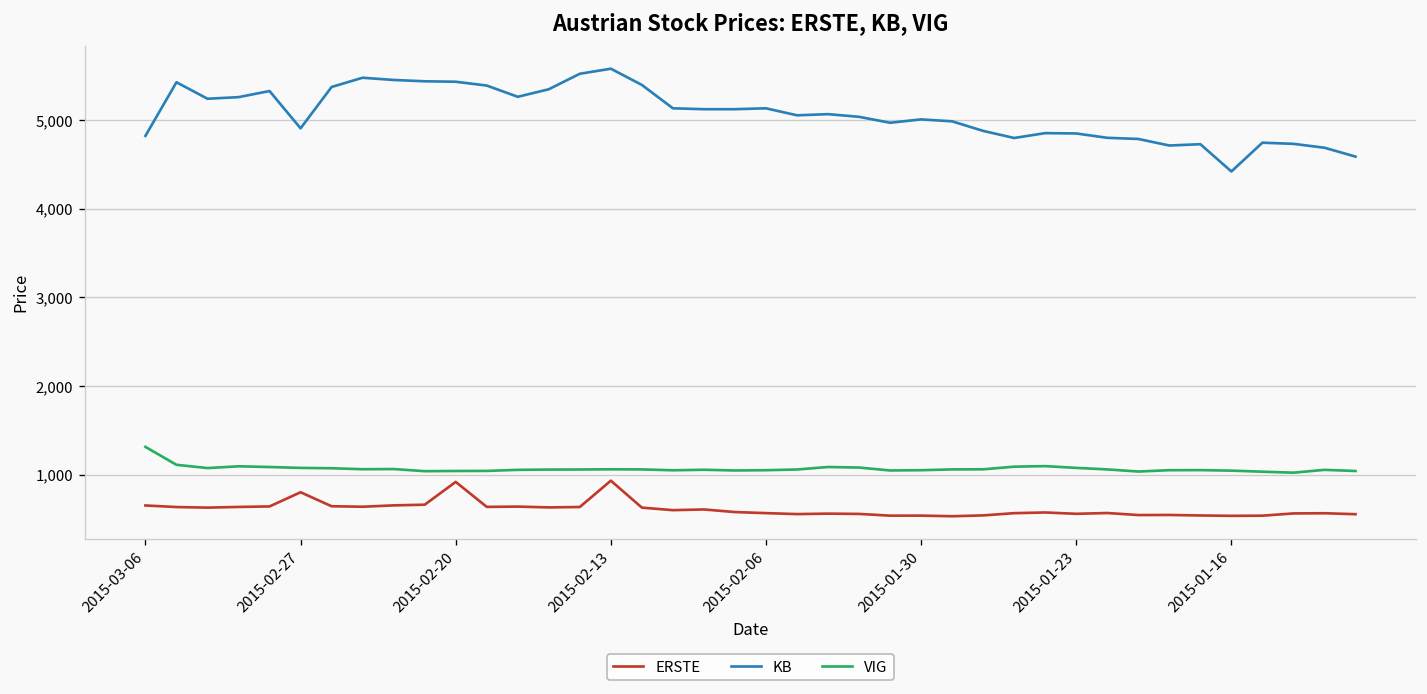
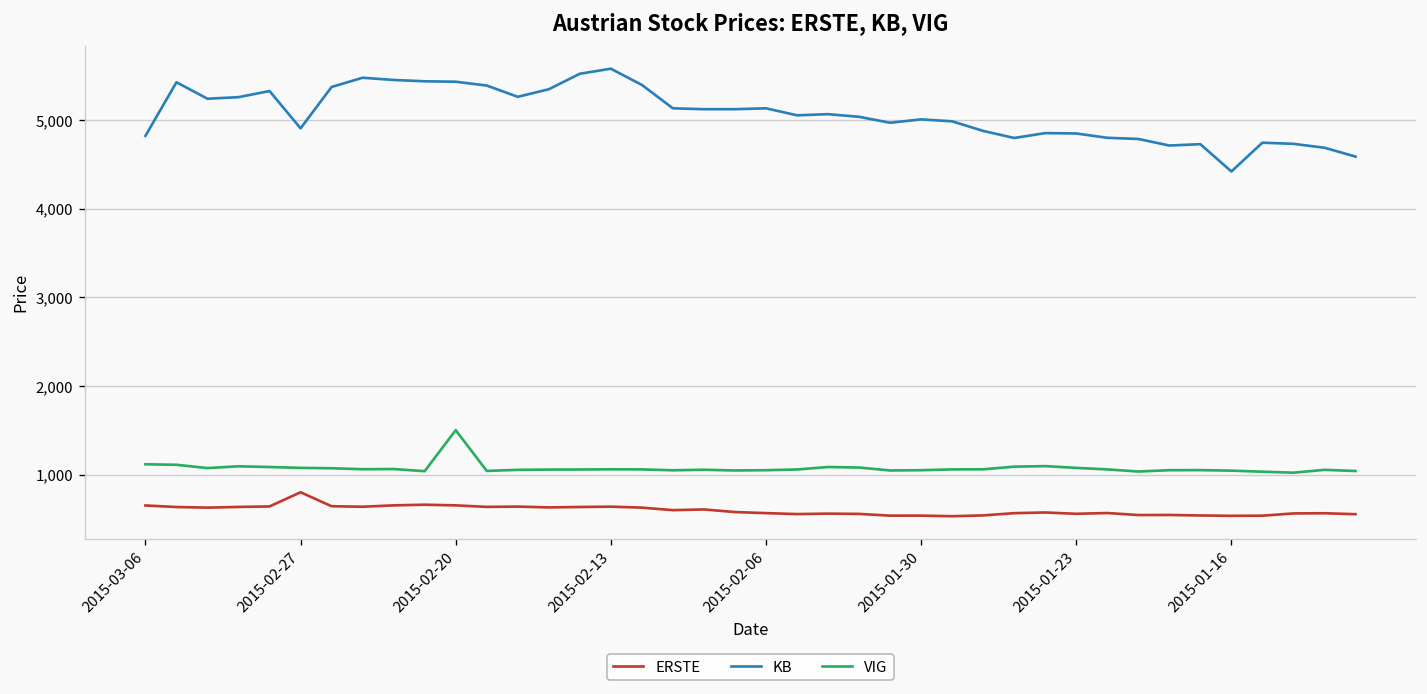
  {
    "ERSTE": {
      "2015-03-06": "700",
      "2015-02-27": "800",
-     "2015-02-20": "900",
-     "2015-02-13": "900",
+     "2015-02-20": "700",
+     "2015-02-13": "600",
      "2015-02-06": "600",
      "2015-01-30": "500",
      "2015-01-23": "600",
      "2015-01-16": "500"
    },
    "KB": {
      "2015-03-06": "4,800",
      "2015-02-27": "4,900",
      "2015-02-20": "5,400",
      "2015-02-13": "5,600",
      "2015-02-06": "5,100",
      "2015-01-30": "5,000",
      "2015-01-23": "4,900",
      "2015-01-16": "4,400"
    },
    "VIG": {
-     "2015-03-06": "1,300",
+     "2015-03-06": "1,100",
      "2015-02-27": "1,100",
-     "2015-02-20": "1,000",
+     "2015-02-20": "1,500",
      "2015-02-13": "1,100",
      "2015-02-06": "1,100",
      "2015-01-30": "1,100",
      "2015-01-23": "1,100",
      "2015-01-16": "1,000"
    }
  }
